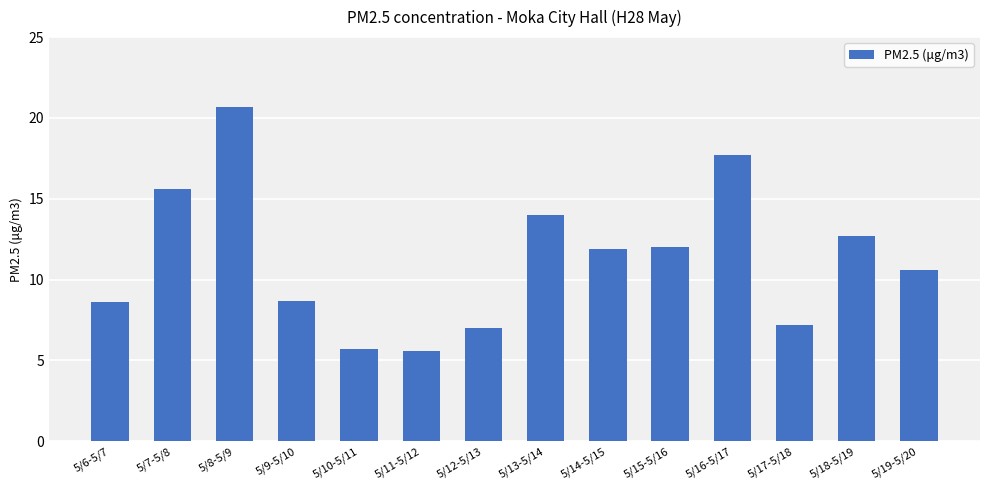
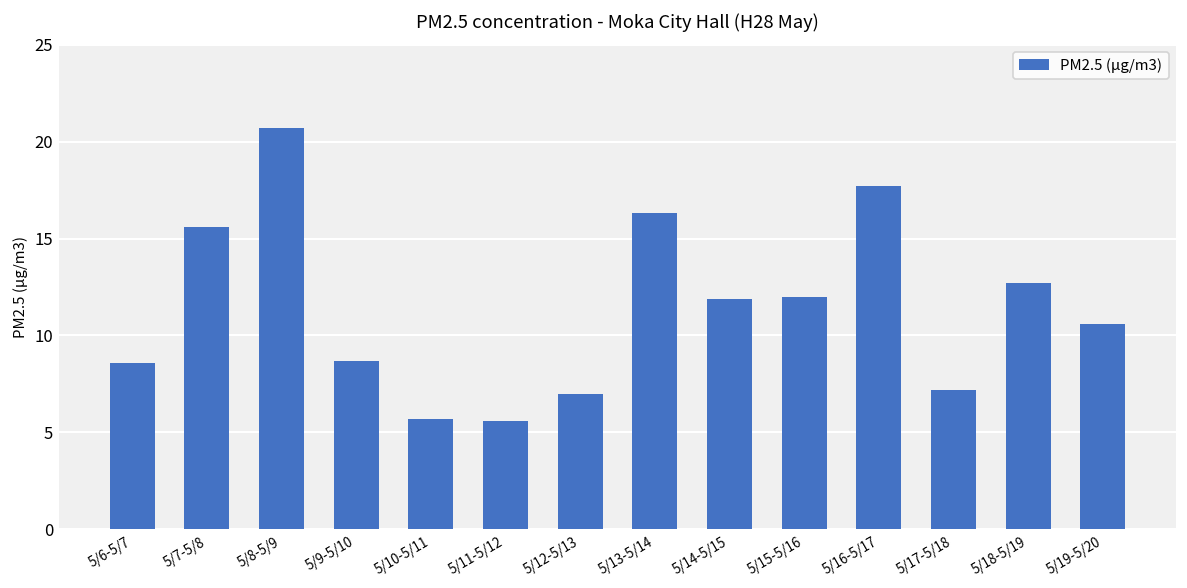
  {
    "5/6-5/7": 8.6,
    "5/7-5/8": 15.6,
    "5/8-5/9": 20.7,
    "5/9-5/10": 8.7,
    "5/10-5/11": 5.7,
    "5/11-5/12": 5.6,
    "5/12-5/13": 7.0,
-   "5/13-5/14": 14.0,
+   "5/13-5/14": 16.3,
    "5/14-5/15": 11.9,
    "5/15-5/16": 12.0,
    "5/16-5/17": 17.7,
    "5/17-5/18": 7.2,
    "5/18-5/19": 12.7,
    "5/19-5/20": 10.6
  }
